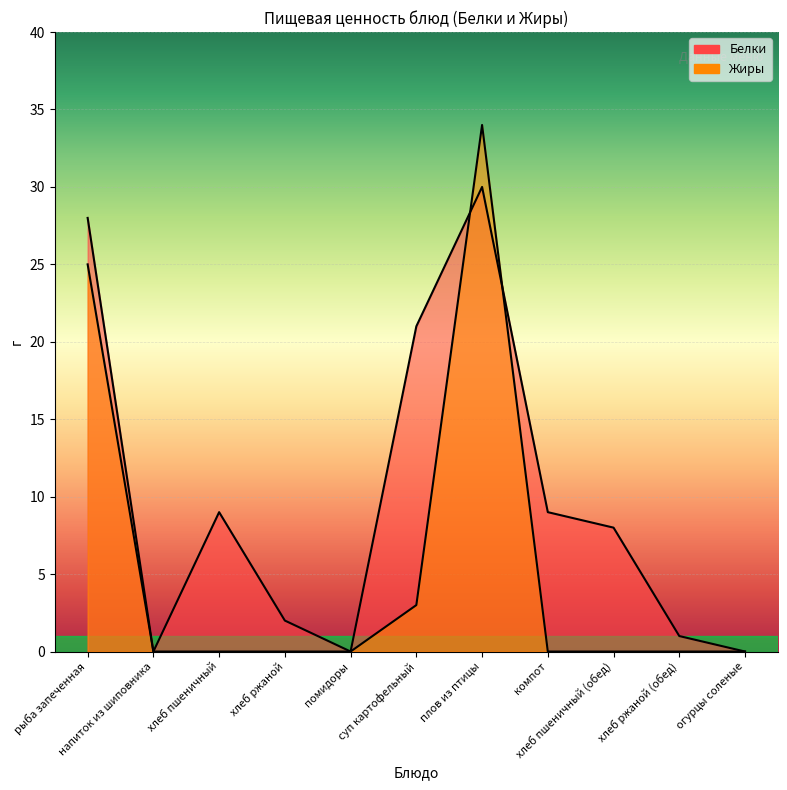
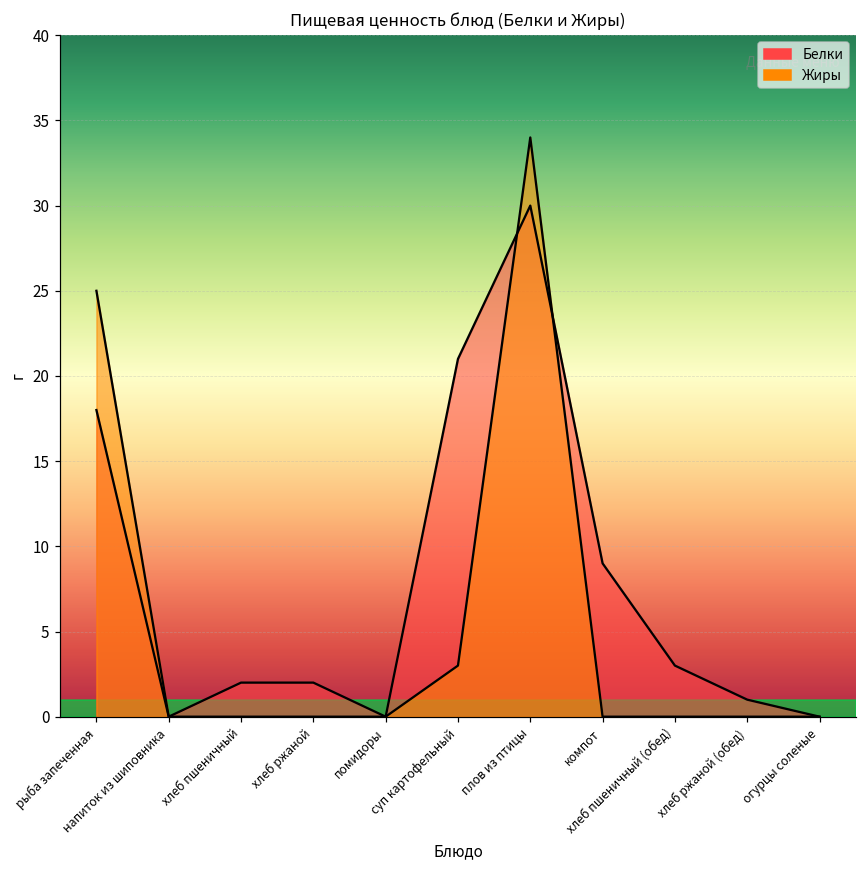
  {
    "Белки": {
-     "рыба запеченная": 28,
-     "хлеб пшеничный": 9,
+     "рыба запеченная": 18,
+     "хлеб пшеничный": 2,
      "хлеб ржаной": 2,
      "суп картофельный": 21,
      "плов из птицы": 30,
      "компот": 9,
-     "хлеб пшеничный (обед)": 8
+     "хлеб пшеничный (обед)": 3
    },
    "Жиры": {
      "рыба запеченная": 25,
      "суп картофельный": 3,
      "плов из птицы": 34
    }
  }
